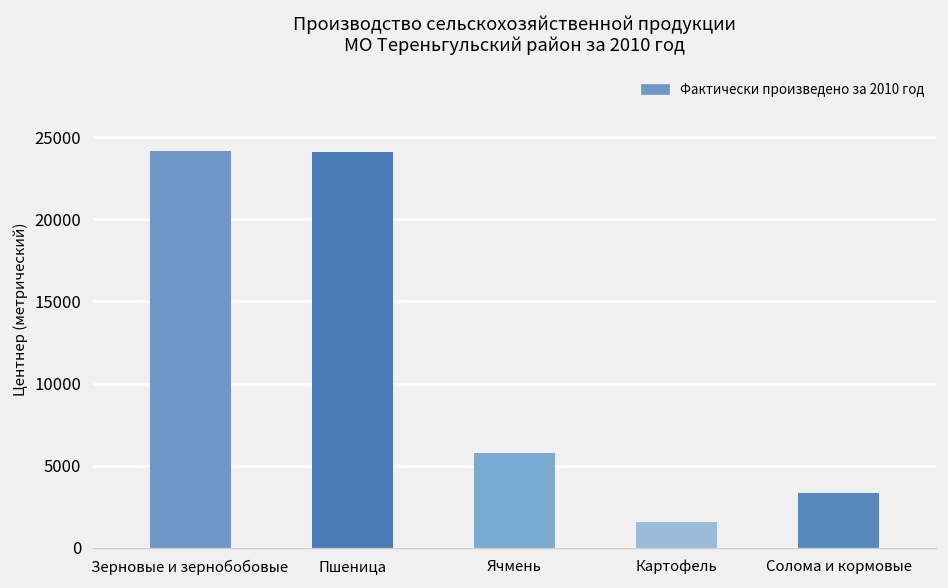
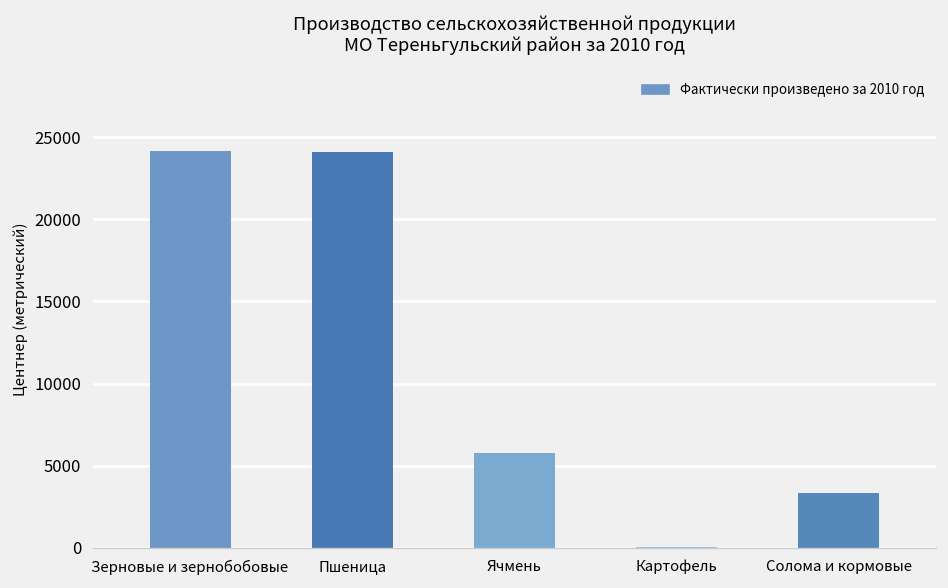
  {
    "Зерновые и зернобобовые": 24200,
    "Пшеница": 24100,
    "Ячмень": 5800,
-   "Картофель": 1600,
+   "Картофель": 100,
    "Солома и кормовые": 3300
  }
